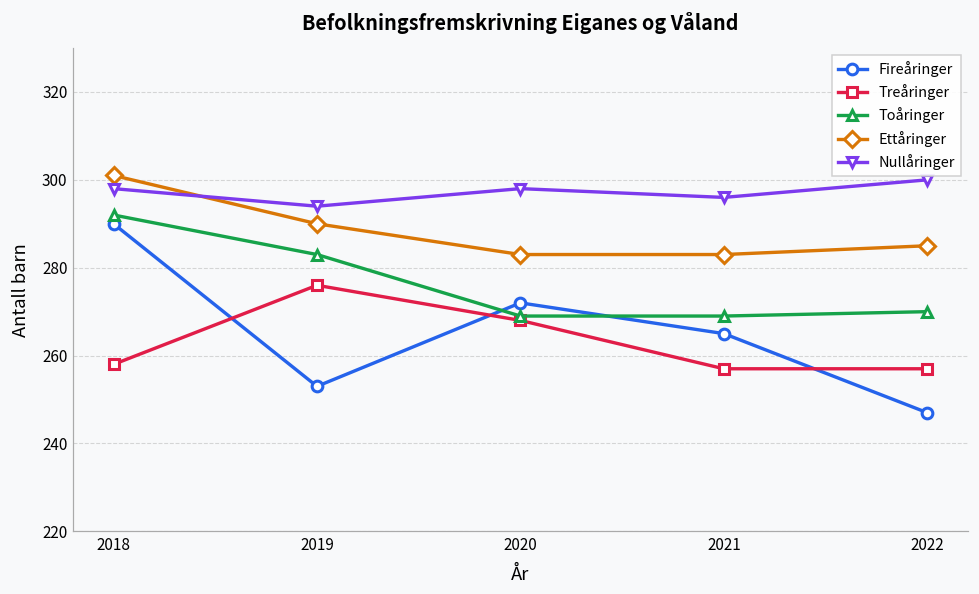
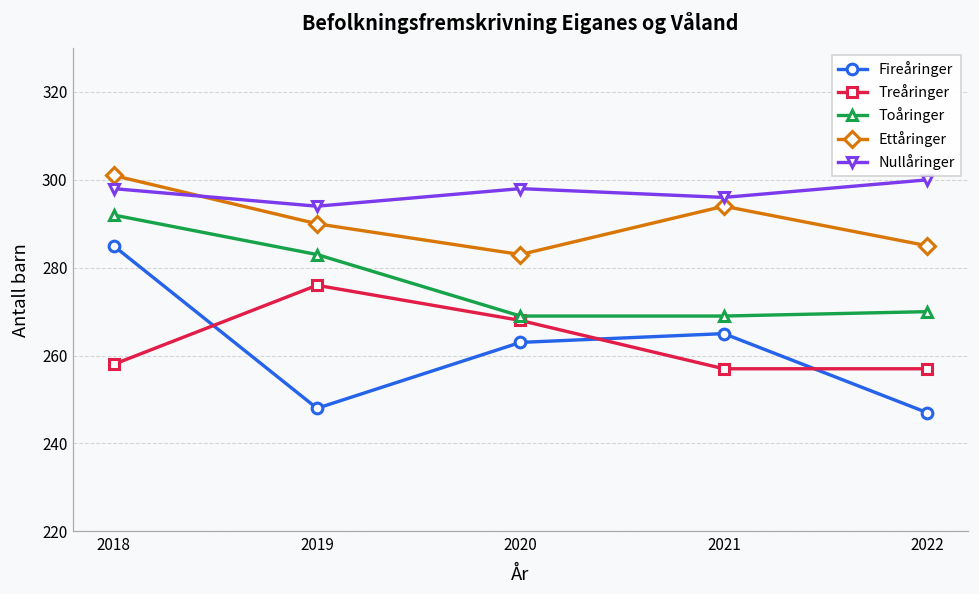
  {
    "Fireåringer": {
-     "2018": 290,
-     "2019": 253,
-     "2020": 272,
+     "2018": 285,
+     "2019": 248,
+     "2020": 263,
      "2021": 265,
      "2022": 247
    },
    "Treåringer": {
      "2018": 258,
      "2019": 276,
      "2020": 268,
      "2021": 257,
      "2022": 257
    },
    "Toåringer": {
      "2018": 292,
      "2019": 283,
      "2020": 269,
      "2021": 269,
      "2022": 270
    },
    "Ettåringer": {
      "2018": 301,
      "2019": 290,
      "2020": 283,
-     "2021": 283,
+     "2021": 294,
      "2022": 285
    },
    "Nullåringer": {
      "2018": 298,
      "2019": 294,
      "2020": 298,
      "2021": 296,
      "2022": 300
    }
  }
